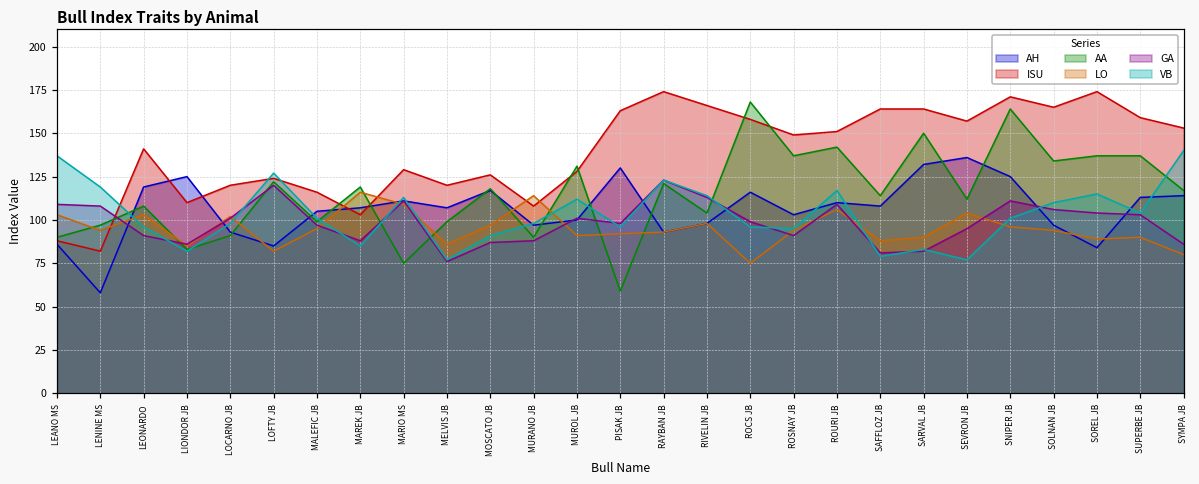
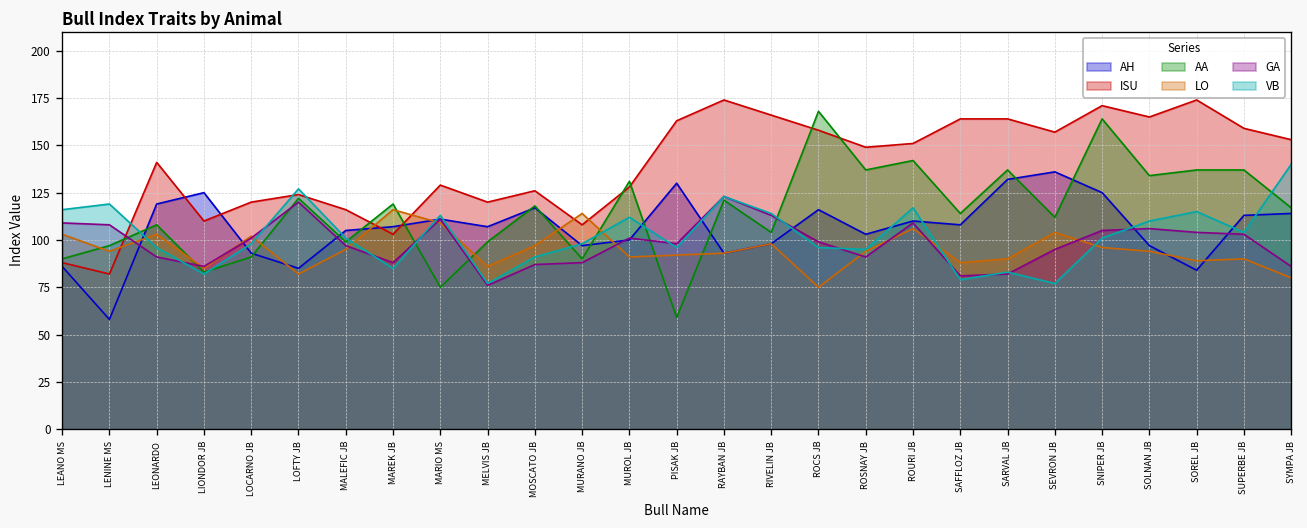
  {
    "AH": {
      "LEANO MS": 86,
      "LENINE MS": 58,
      "LEONARDO": 119,
      "LIONDOR JB": 125,
      "LOCARNO JB": 93,
      "LOFTY JB": 85,
      "MALEFIC JB": 105,
      "MAREK JB": 107,
      "MELVIS JB": 107,
      "PISAK JB": 130,
      "ROCS JB": 116,
      "ROSNAY JB": 103,
      "SAFFLOZ JB": 108,
      "SARVAL JB": 132,
      "SEVRON JB": 136,
      "SNIPER JB": 125,
      "SOLNAN JB": 97,
      "SOREL JB": 84,
      "SUPERBE JB": 113,
      "SYMPA JB": 114
    },
    "AA": {
      "LEANO MS": 90,
      "LENINE MS": 97,
      "LEONARDO": 108,
      "LOCARNO JB": 91,
      "LOFTY JB": 122,
      "MALEFIC JB": 99,
      "MAREK JB": 119,
      "MARIO MS": 75,
      "MELVIS JB": 99,
      "MURANO JB": 90,
      "MUROL JB": 131,
      "PISAK JB": 59,
      "RAYBAN JB": 121,
      "RIVELIN JB": 104,
      "ROCS JB": 168,
      "ROSNAY JB": 137,
      "ROURI JB": 142,
      "SAFFLOZ JB": 114,
-     "SARVAL JB": 150,
+     "SARVAL JB": 137,
      "SEVRON JB": 112,
      "SNIPER JB": 164,
      "SOLNAN JB": 134,
      "SOREL JB": 137,
      "SUPERBE JB": 137,
      "SYMPA JB": 117
    },
    "GA": {
      "LEANO MS": 109,
      "LENINE MS": 108,
      "LEONARDO": 91,
      "LOFTY JB": 120,
      "MALEFIC JB": 97,
      "MAREK JB": 88,
      "MOSCATO JB": 87,
      "MURANO JB": 88,
      "PISAK JB": 98,
      "ROCS JB": 99,
      "ROSNAY JB": 91,
      "SAFFLOZ JB": 81,
      "SEVRON JB": 95,
-     "SNIPER JB": 111,
+     "SNIPER JB": 105,
      "SOLNAN JB": 106,
      "SOREL JB": 104,
      "SYMPA JB": 86
    },
    "VB": {
-     "LEANO MS": 137,
+     "LEANO MS": 116,
      "LENINE MS": 119,
      "LEONARDO": 96,
      "LOCARNO JB": 98,
      "LOFTY JB": 127,
      "MALEFIC JB": 101,
      "MAREK JB": 85,
      "MARIO MS": 113,
      "MOSCATO JB": 91,
      "MUROL JB": 112,
      "PISAK JB": 96,
      "ROCS JB": 96,
      "ROURI JB": 117,
      "SAFFLOZ JB": 79,
      "SEVRON JB": 77,
      "SNIPER JB": 101,
      "SOLNAN JB": 110,
      "SOREL JB": 115,
      "SYMPA JB": 140
    }
  }
